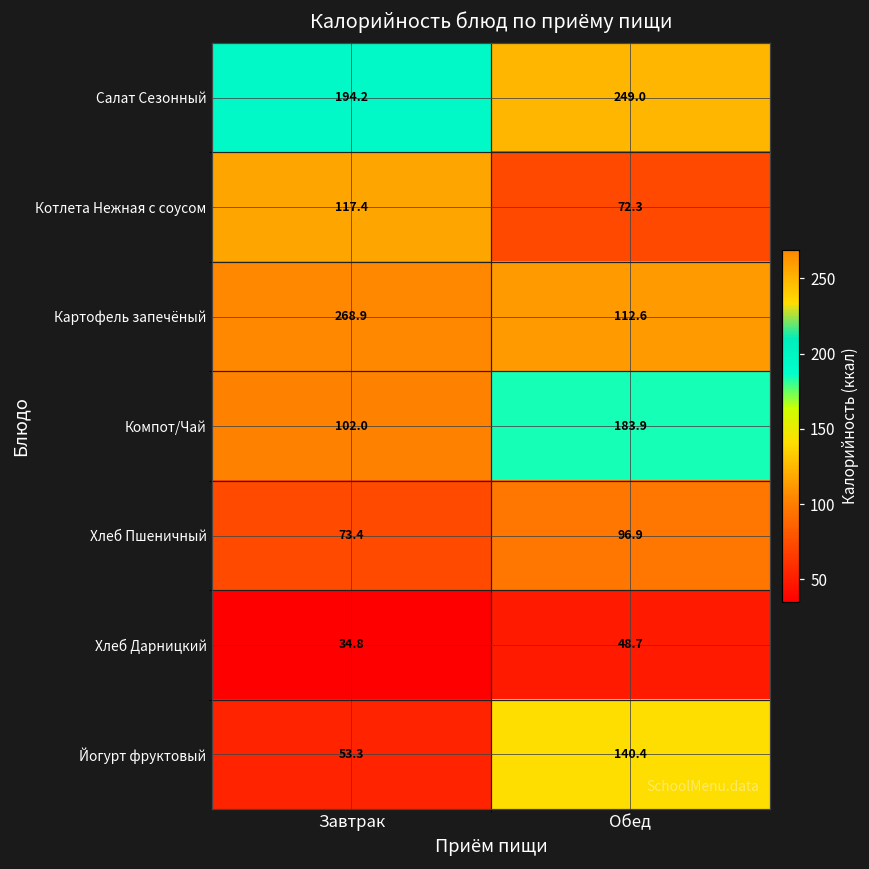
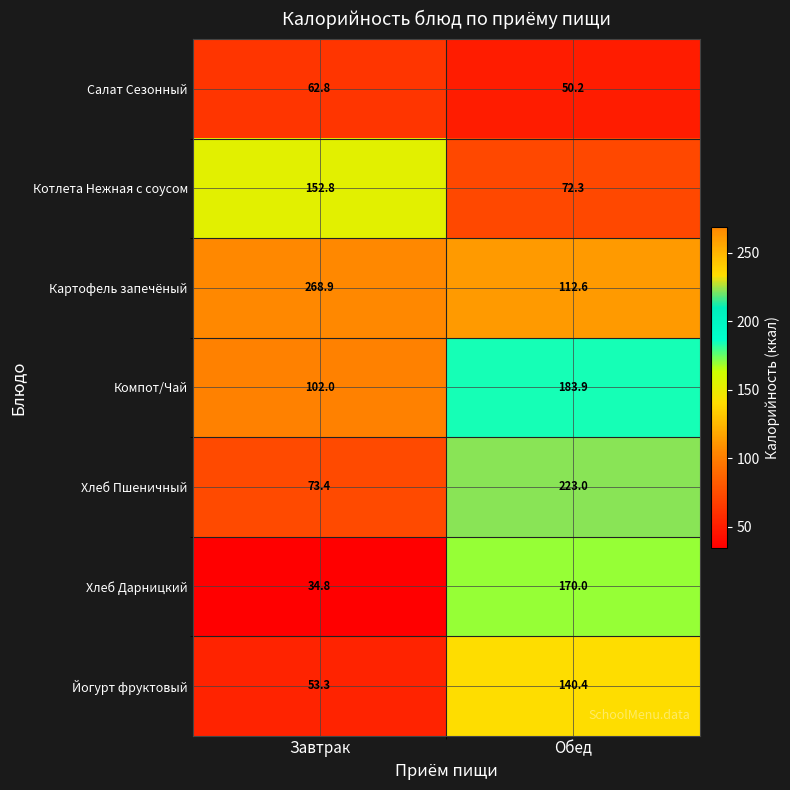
  {
    "Салат Сезонный": {
-     "Завтрак": 194.2,
-     "Обед": 249.0
+     "Завтрак": 62.8,
+     "Обед": 50.2
    },
    "Котлета Нежная с соусом": {
-     "Завтрак": 117.4,
+     "Завтрак": 152.8,
      "Обед": 72.3
    },
    "Картофель запечёный": {
      "Завтрак": 268.9,
      "Обед": 112.6
    },
    "Компот/Чай": {
      "Завтрак": 102.0,
      "Обед": 183.9
    },
    "Хлеб Пшеничный": {
      "Завтрак": 73.4,
-     "Обед": 96.9
+     "Обед": 223.0
    },
    "Хлеб Дарницкий": {
      "Завтрак": 34.8,
-     "Обед": 48.7
+     "Обед": 170.0
    },
    "Йогурт фруктовый": {
      "Завтрак": 53.3
    }
  }
